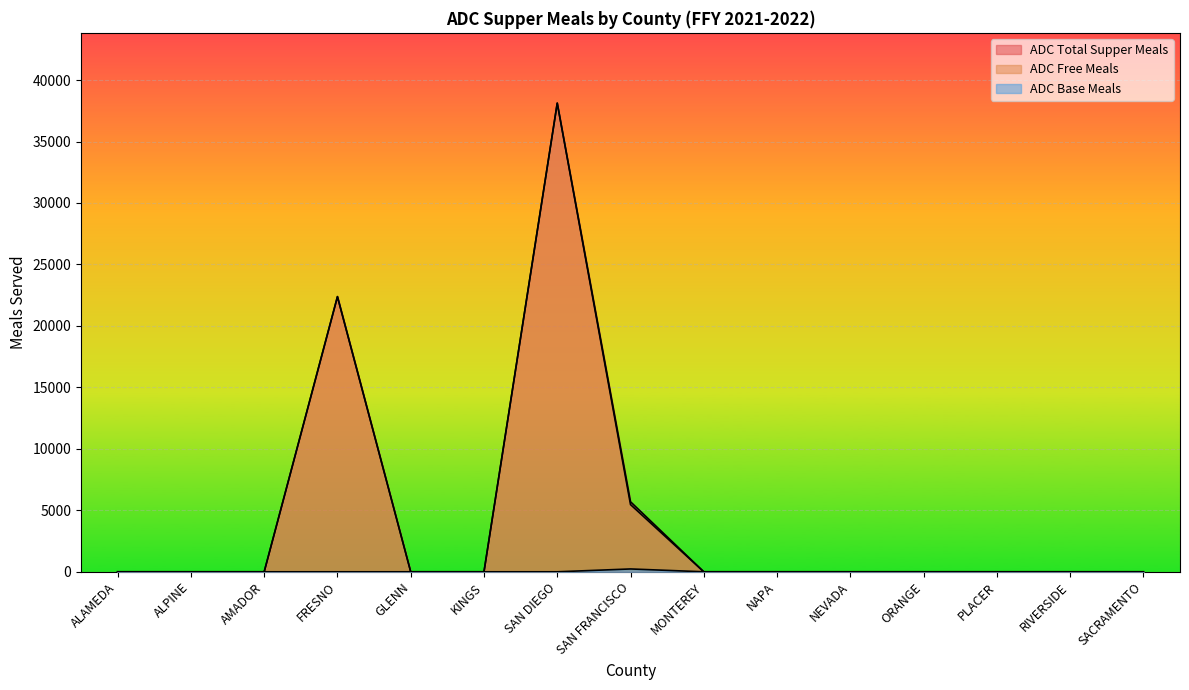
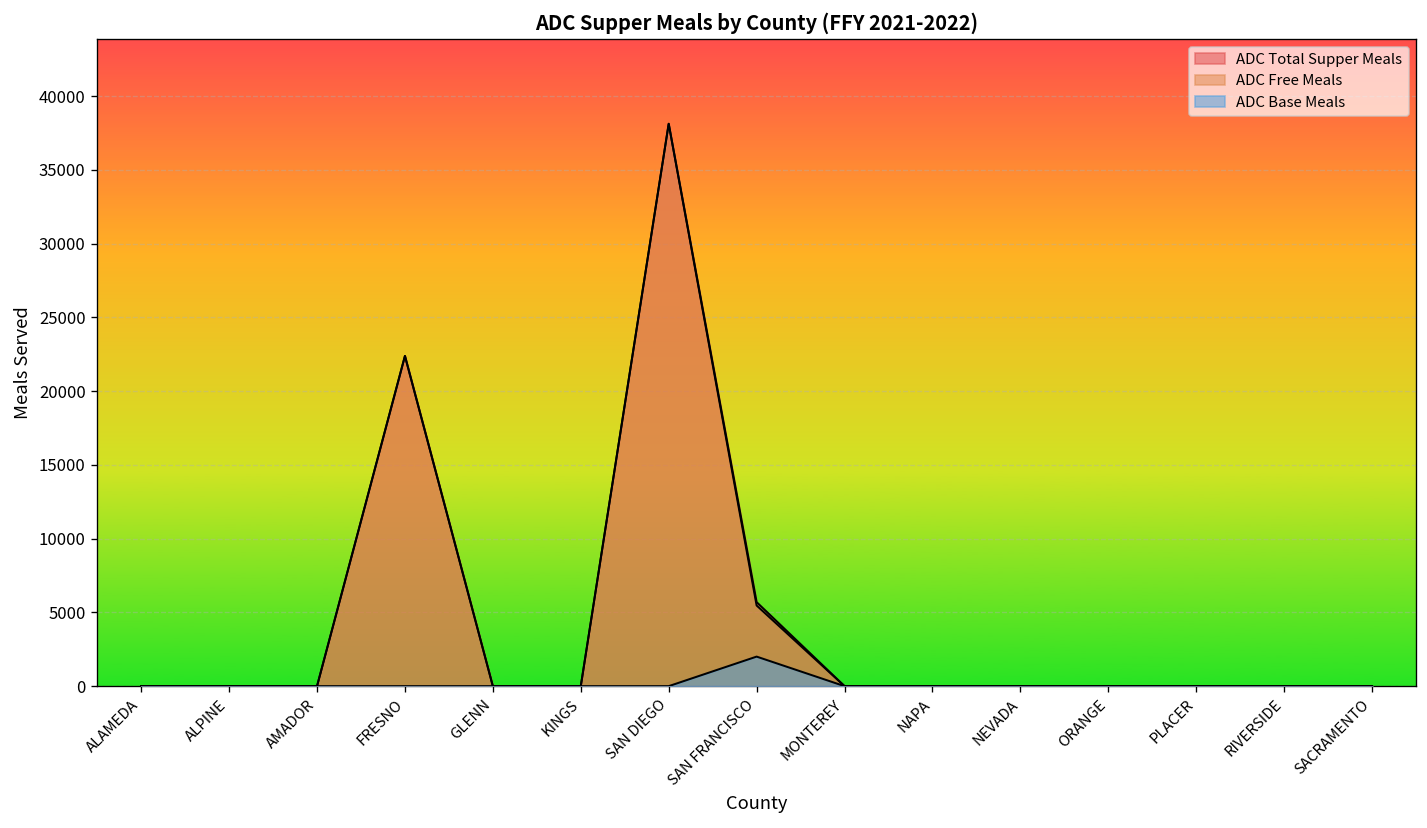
  {
    "ADC Base Meals": {
      "FRESNO": 0,
      "SAN DIEGO": 0,
-     "SAN FRANCISCO": 200
+     "SAN FRANCISCO": 2000
    }
  }
